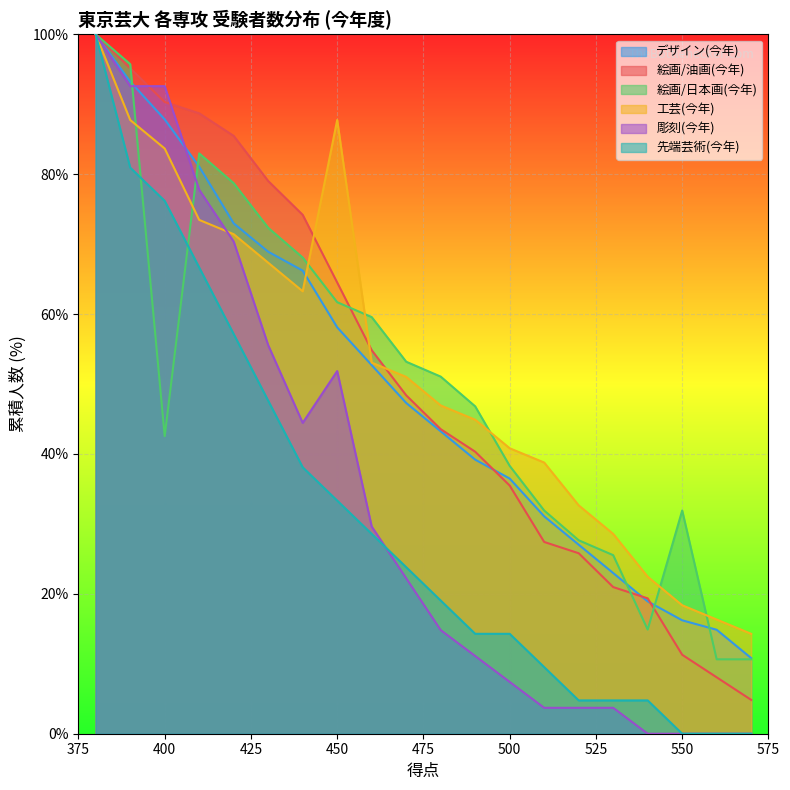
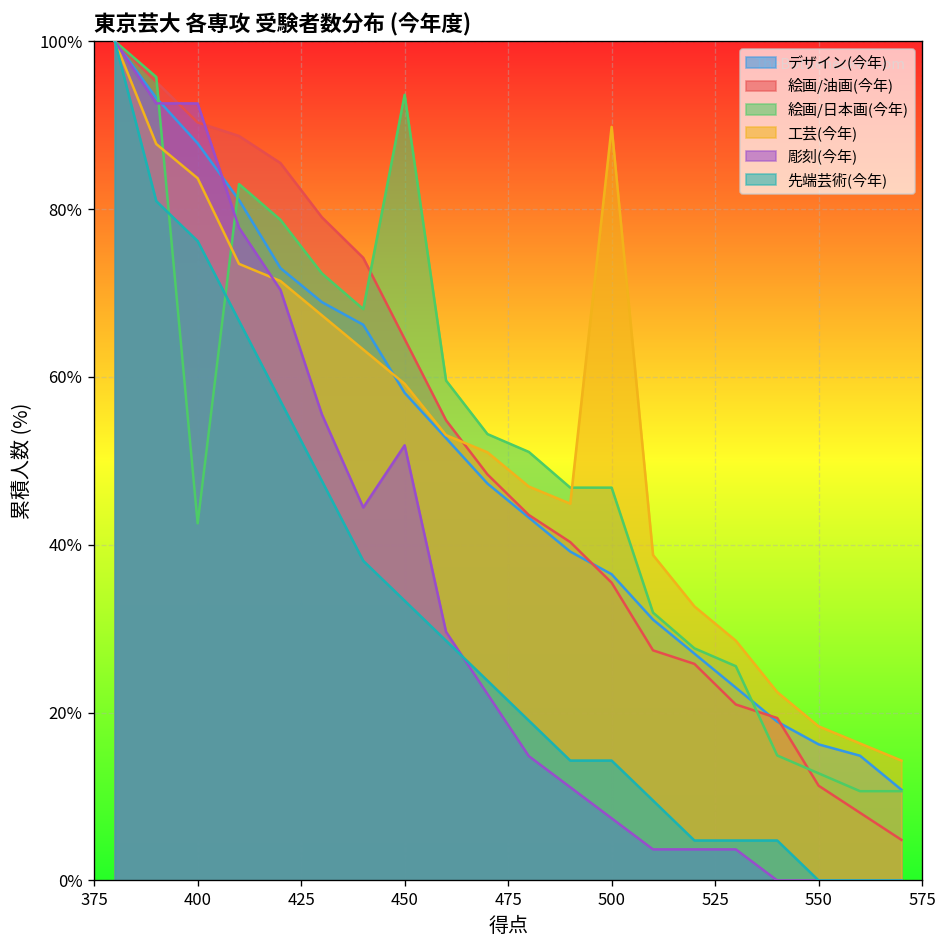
  {
    "絵画/油画(今年)": {
      "400": "90%",
      "450": "65%",
      "500": "35%",
      "550": "11%"
    },
    "絵画/日本画(今年)": {
      "400": "43%",
-     "450": "62%",
-     "500": "38%",
-     "550": "32%"
+     "450": "94%",
+     "500": "47%",
+     "550": "13%"
    },
    "工芸(今年)": {
      "400": "84%",
-     "450": "88%",
-     "500": "41%",
+     "450": "59%",
+     "500": "90%",
      "550": "18%"
    },
    "彫刻(今年)": {
      "400": "93%",
      "450": "52%",
      "500": "7%"
    }
  }
